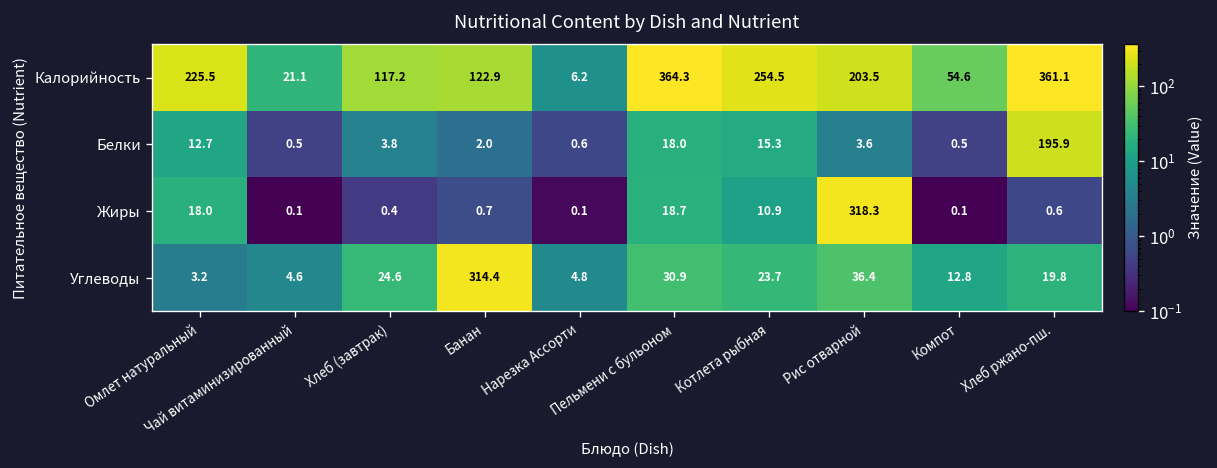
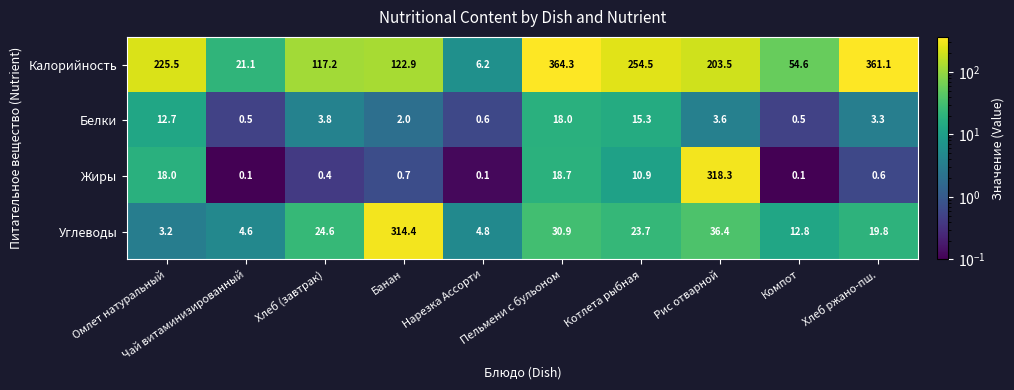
  {
    "Калорийность": {
      "Омлет натуральный": 225.5,
      "Чай витаминизированный": 21.1,
      "Хлеб (завтрак)": 117.2,
      "Банан": 122.9,
      "Нарезка Ассорти": 6.2,
      "Пельмени с бульоном": 364.3,
      "Котлета рыбная": 254.5,
      "Рис отварной": 203.5,
      "Компот": 54.6,
      "Хлеб ржано-пш.": 361.1
    },
    "Белки": {
      "Омлет натуральный": 12.7,
      "Чай витаминизированный": 0.5,
      "Хлеб (завтрак)": 3.8,
      "Банан": 2.0,
      "Нарезка Ассорти": 0.6,
      "Пельмени с бульоном": 18.0,
      "Котлета рыбная": 15.3,
      "Рис отварной": 3.6,
      "Компот": 0.5,
-     "Хлеб ржано-пш.": 195.9
+     "Хлеб ржано-пш.": 3.3
    },
    "Жиры": {
      "Омлет натуральный": 18.0,
      "Чай витаминизированный": 0.1,
      "Хлеб (завтрак)": 0.4,
      "Банан": 0.7,
      "Нарезка Ассорти": 0.1,
      "Пельмени с бульоном": 18.7,
      "Котлета рыбная": 10.9,
      "Рис отварной": 318.3,
      "Компот": 0.1,
      "Хлеб ржано-пш.": 0.6
    },
    "Углеводы": {
      "Омлет натуральный": 3.2,
      "Чай витаминизированный": 4.6,
      "Хлеб (завтрак)": 24.6,
      "Банан": 314.4,
      "Нарезка Ассорти": 4.8,
      "Пельмени с бульоном": 30.9,
      "Котлета рыбная": 23.7,
      "Рис отварной": 36.4,
      "Компот": 12.8,
      "Хлеб ржано-пш.": 19.8
    }
  }
